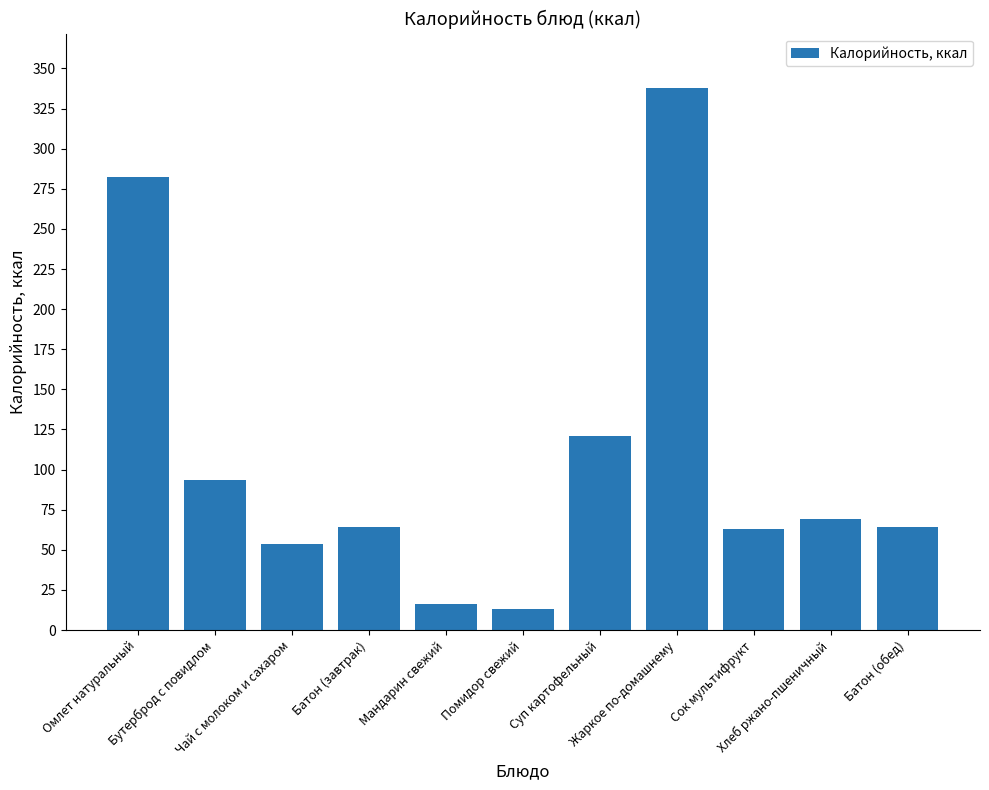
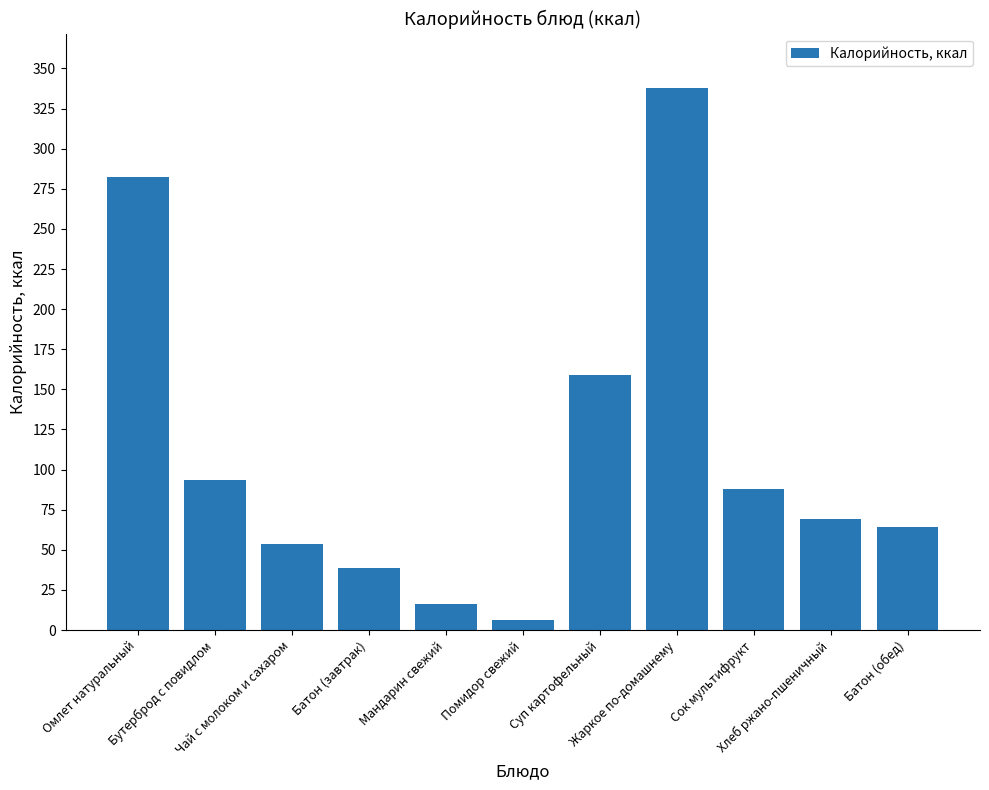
  {
    "Омлет натуральный": 282,
    "Бутерброд с повидлом": 94,
    "Чай с молоком и сахаром": 54,
-   "Батон (завтрак)": 64,
+   "Батон (завтрак)": 39,
    "Мандарин свежий": 16,
-   "Помидор свежий": 13,
-   "Суп картофельный": 121,
+   "Помидор свежий": 6,
+   "Суп картофельный": 159,
    "Жаркое по-домашнему": 338,
-   "Сок мультифрукт": 63,
+   "Сок мультифрукт": 88,
    "Хлеб ржано-пшеничный": 69,
    "Батон (обед)": 64
  }
